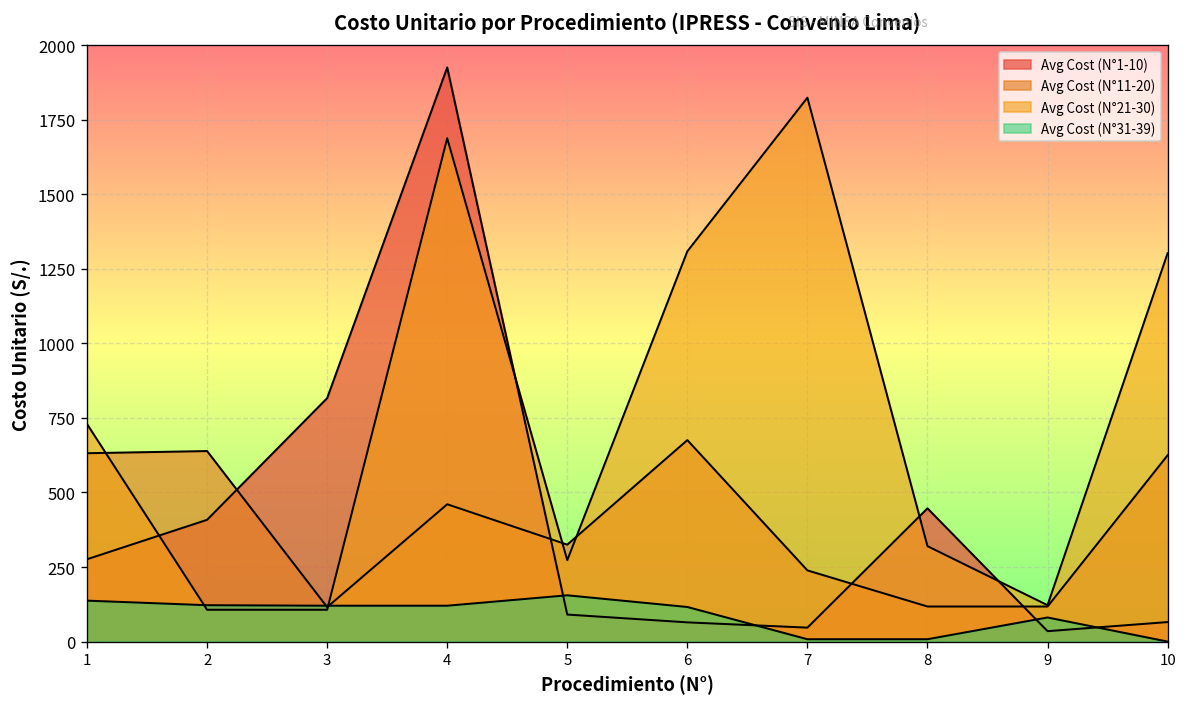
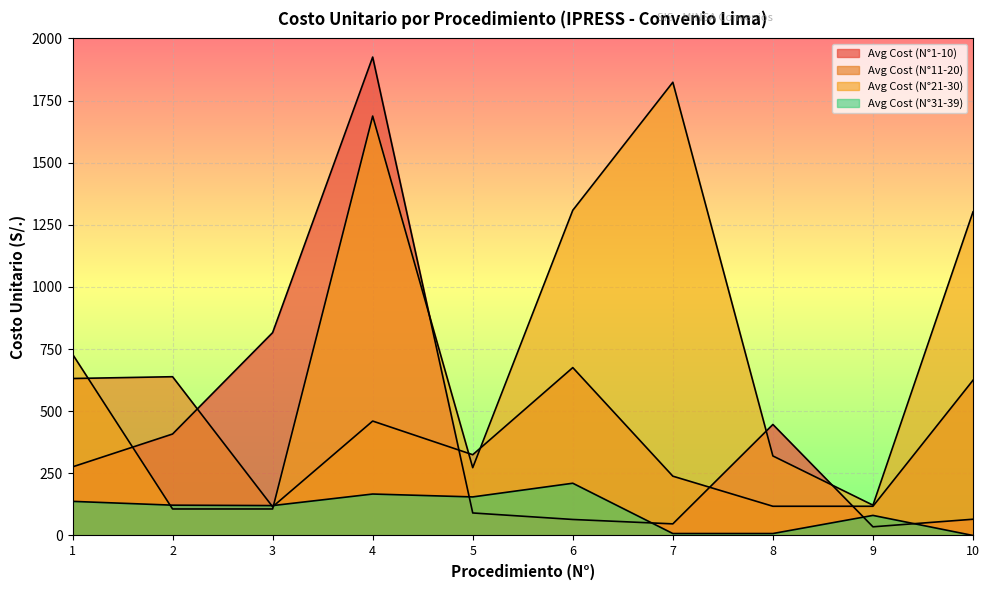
  {
    "Avg Cost (N°31-39)": {
      "1": 140,
      "2": 120,
-     "4": 120,
+     "4": 170,
      "5": 160,
-     "6": 120,
+     "6": 210,
      "7": 10,
      "8": 10,
      "9": 80,
      "10": 0
    }
  }
